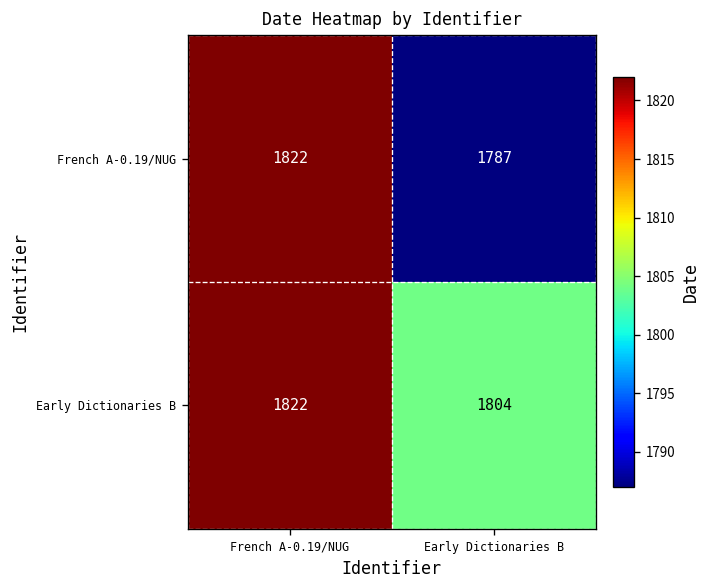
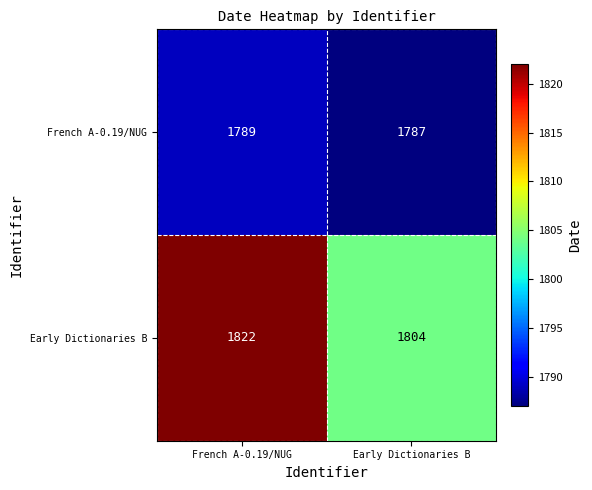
  {
    "French A-0.19/NUG": {
-     "French A-0.19/NUG": 1822,
+     "French A-0.19/NUG": 1789,
      "Early Dictionaries B": 1787
    },
    "Early Dictionaries B": {
      "French A-0.19/NUG": 1822,
      "Early Dictionaries B": 1804
    }
  }
